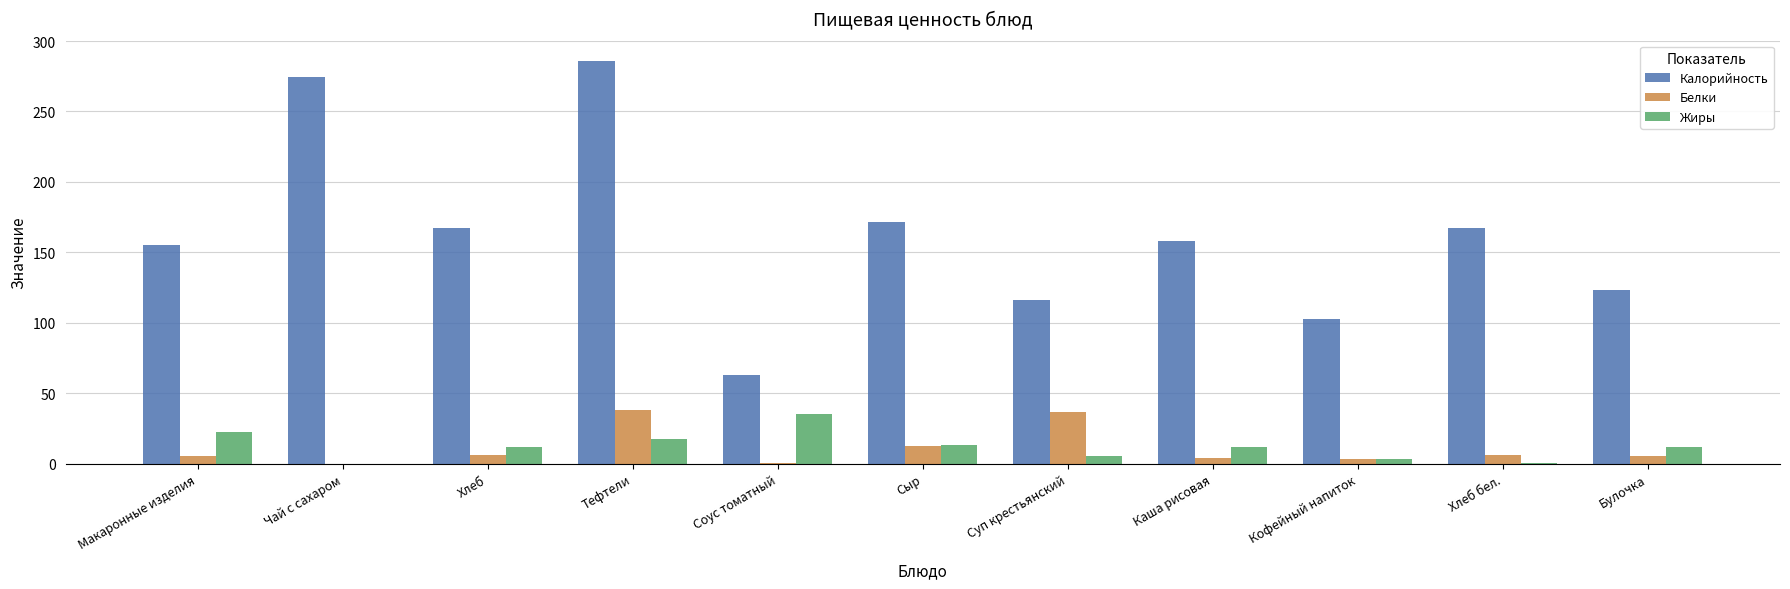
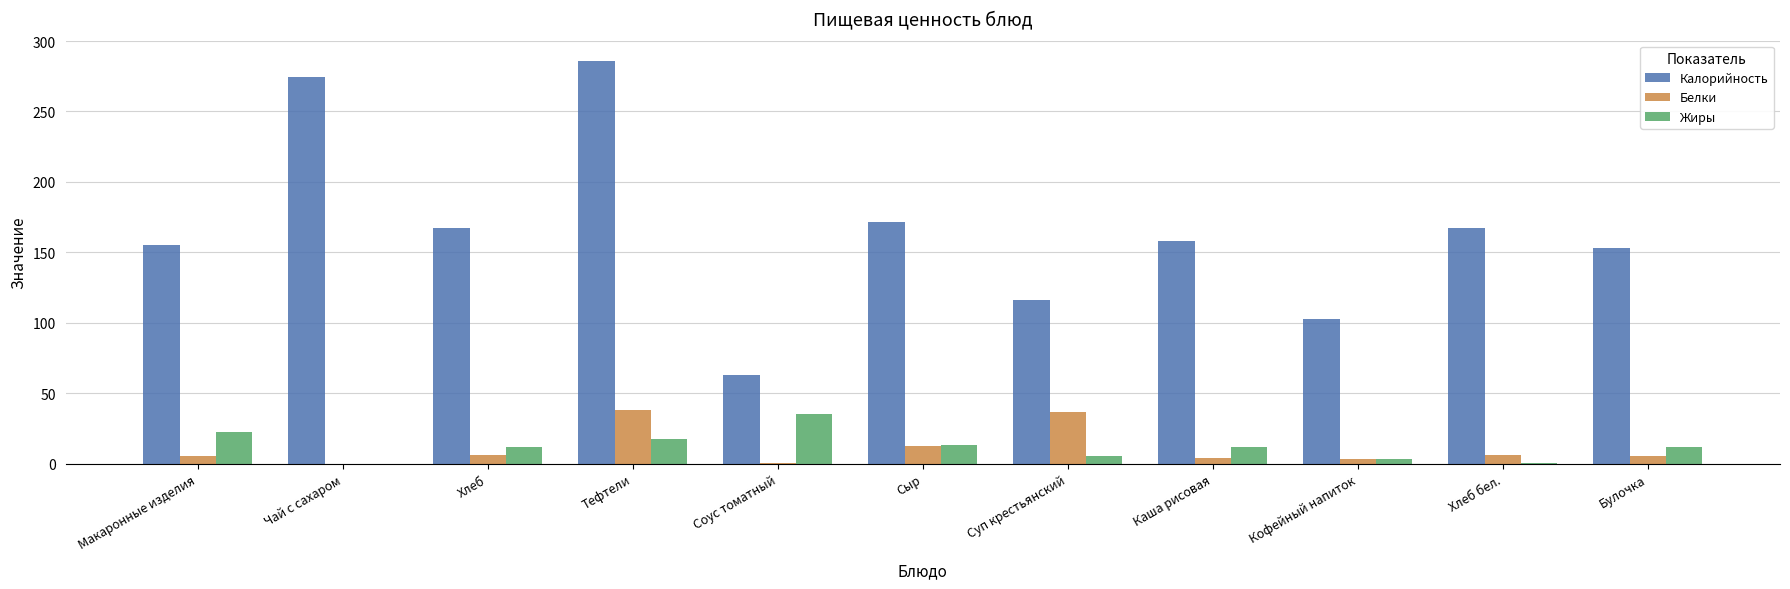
  {
    "Калорийность": {
      "Макаронные изделия": 155,
      "Чай с сахаром": 275,
      "Хлеб": 167,
      "Тефтели": 286,
      "Соус томатный": 63,
      "Сыр": 172,
      "Суп крестьянский": 116,
      "Каша рисовая": 158,
      "Кофейный напиток": 103,
      "Хлеб бел.": 167,
-     "Булочка": 123
+     "Булочка": 153
    },
    "Белки": {
      "Макаронные изделия": 6,
      "Чай с сахаром": 0,
      "Хлеб": 6,
      "Тефтели": 38,
      "Сыр": 13,
      "Суп крестьянский": 36,
      "Каша рисовая": 4,
      "Кофейный напиток": 4,
      "Хлеб бел.": 6,
      "Булочка": 5
    },
    "Жиры": {
      "Макаронные изделия": 22,
      "Чай с сахаром": 0,
      "Хлеб": 12,
      "Тефтели": 18,
      "Соус томатный": 35,
      "Сыр": 14,
      "Суп крестьянский": 5,
      "Каша рисовая": 12,
      "Кофейный напиток": 3,
      "Булочка": 12
    }
  }
